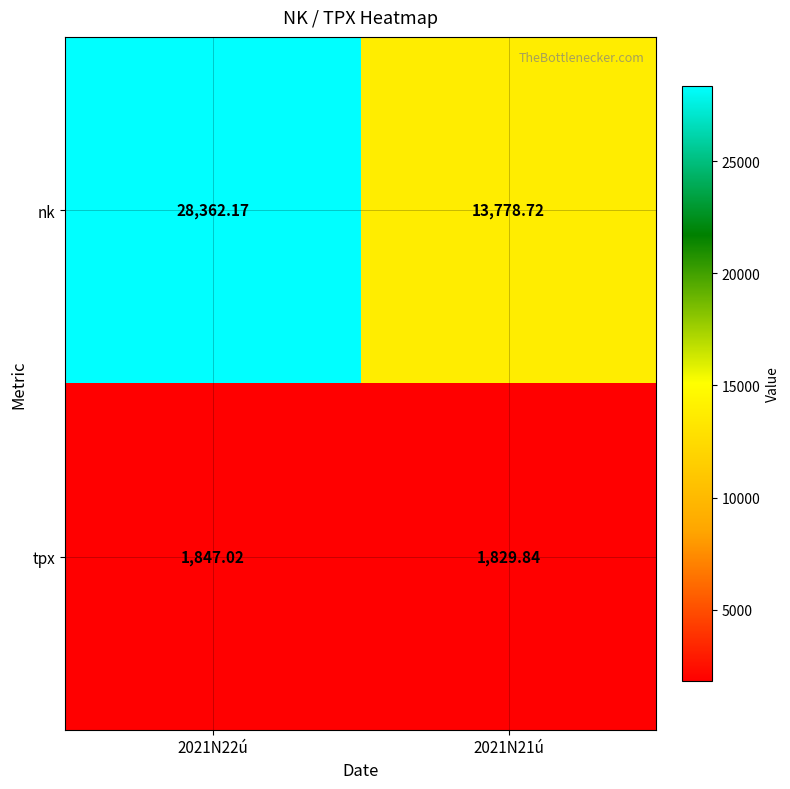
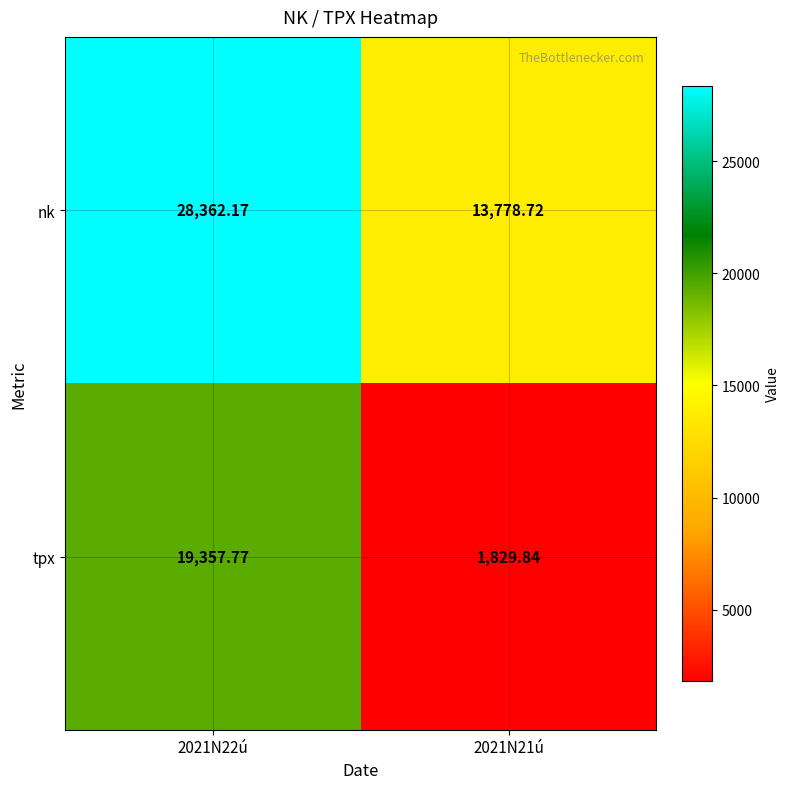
  {
    "nk": {
      "2021N22ú": "28,362.17"
    },
    "tpx": {
-     "2021N22ú": "1,847.02",
+     "2021N22ú": "19,357.77",
      "2021N21ú": "1,829.84"
    }
  }
